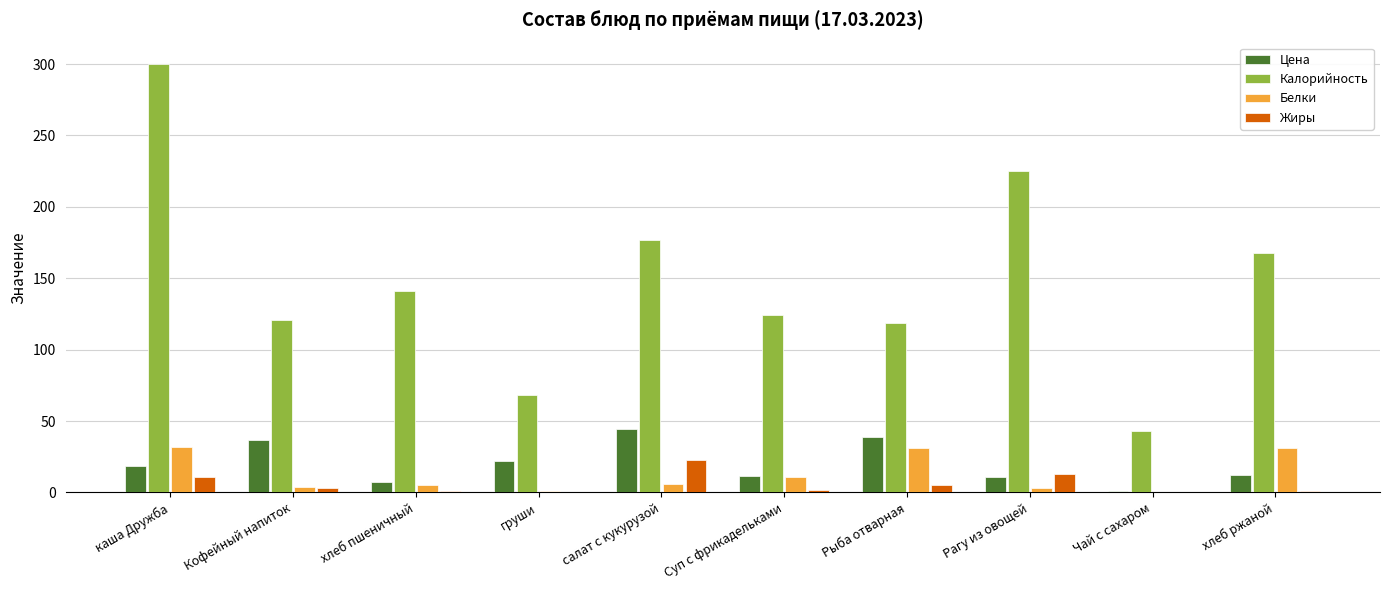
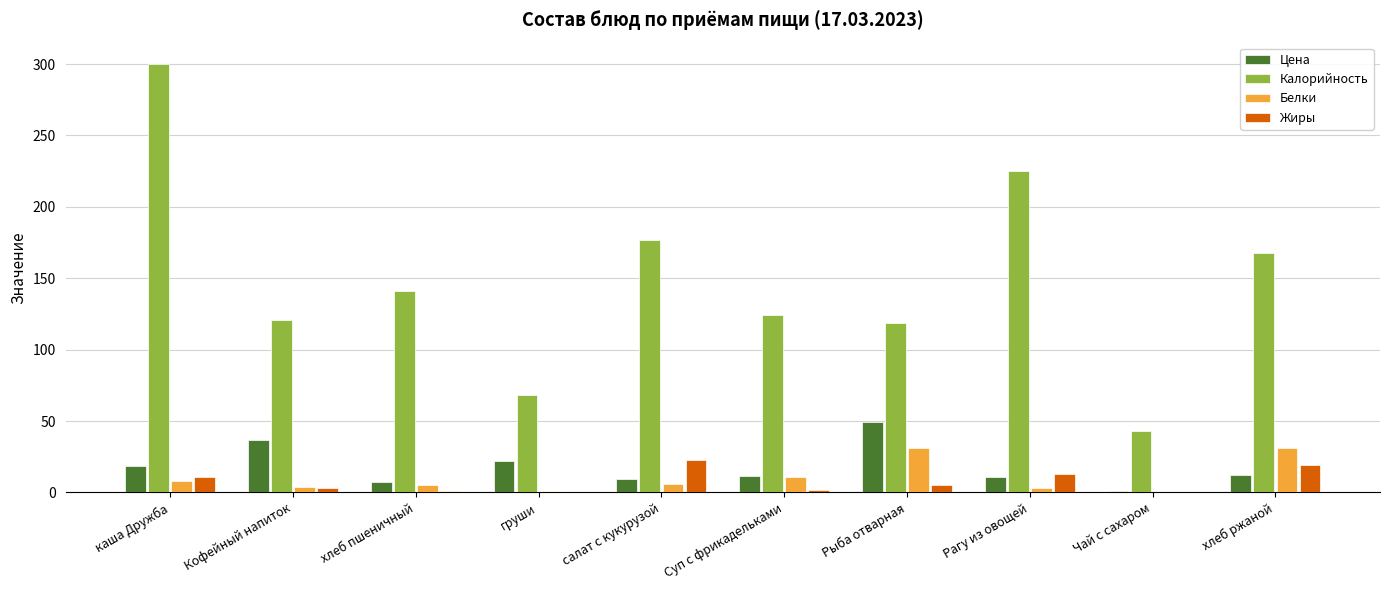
  {
    "Цена": {
      "каша Дружба": 19,
      "Кофейный напиток": 37,
      "хлеб пшеничный": 7,
      "груши": 22,
-     "салат с кукурузой": 44,
+     "салат с кукурузой": 9,
      "Суп с фрикадельками": 12,
-     "Рыба отварная": 39,
+     "Рыба отварная": 49,
      "Рагу из овощей": 11,
      "хлеб ржаной": 12
    },
    "Калорийность": {
      "каша Дружба": 300,
      "Кофейный напиток": 121,
      "хлеб пшеничный": 141,
      "груши": 68,
      "салат с кукурузой": 177,
      "Суп с фрикадельками": 124,
      "Рыба отварная": 119,
      "Рагу из овощей": 225,
      "Чай с сахаром": 43,
      "хлеб ржаной": 168
    },
    "Белки": {
-     "каша Дружба": 32,
+     "каша Дружба": 8,
      "Кофейный напиток": 4,
      "хлеб пшеничный": 5,
      "салат с кукурузой": 6,
      "Суп с фрикадельками": 11,
      "Рыба отварная": 31,
      "Рагу из овощей": 3,
      "Чай с сахаром": 0,
      "хлеб ржаной": 31
    },
    "Жиры": {
      "каша Дружба": 11,
      "Кофейный напиток": 3,
      "груши": 0,
      "салат с кукурузой": 23,
      "Суп с фрикадельками": 2,
      "Рыба отварная": 5,
      "Рагу из овощей": 13,
      "Чай с сахаром": 0,
-     "хлеб ржаной": 1
+     "хлеб ржаной": 19
    }
  }
